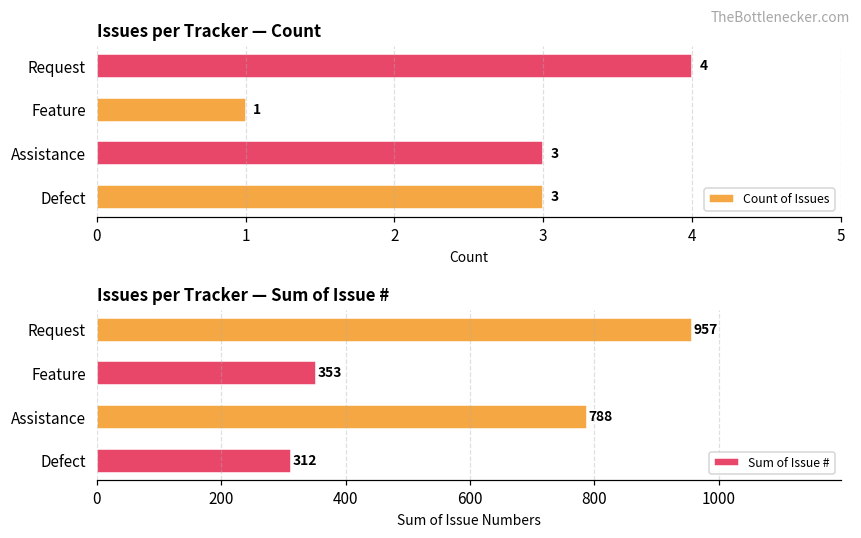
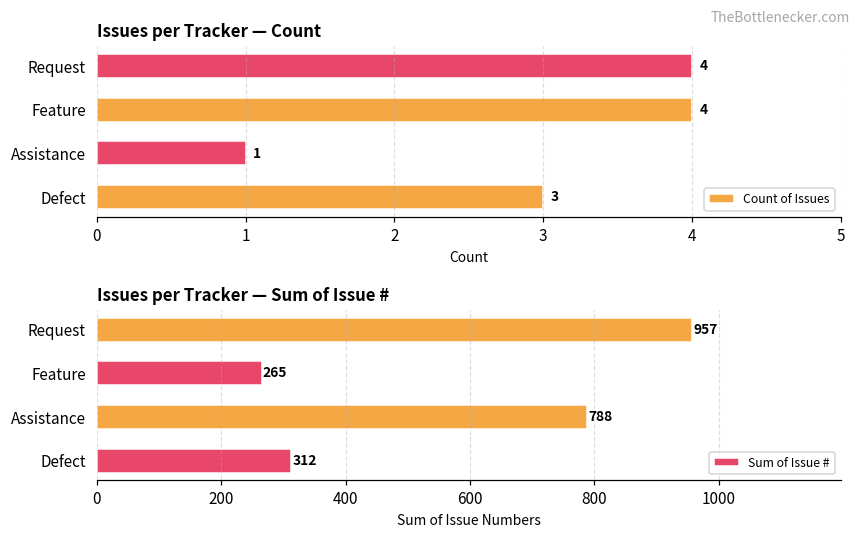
  {
    "Issues per Tracker — Count": {
      "Request": 4,
-     "Feature": 1,
-     "Assistance": 3,
+     "Feature": 4,
+     "Assistance": 1,
      "Defect": 3
    },
    "Issues per Tracker — Sum of Issue #": {
      "Request": 957,
-     "Feature": 353,
+     "Feature": 265,
      "Assistance": 788,
      "Defect": 312
    }
  }
